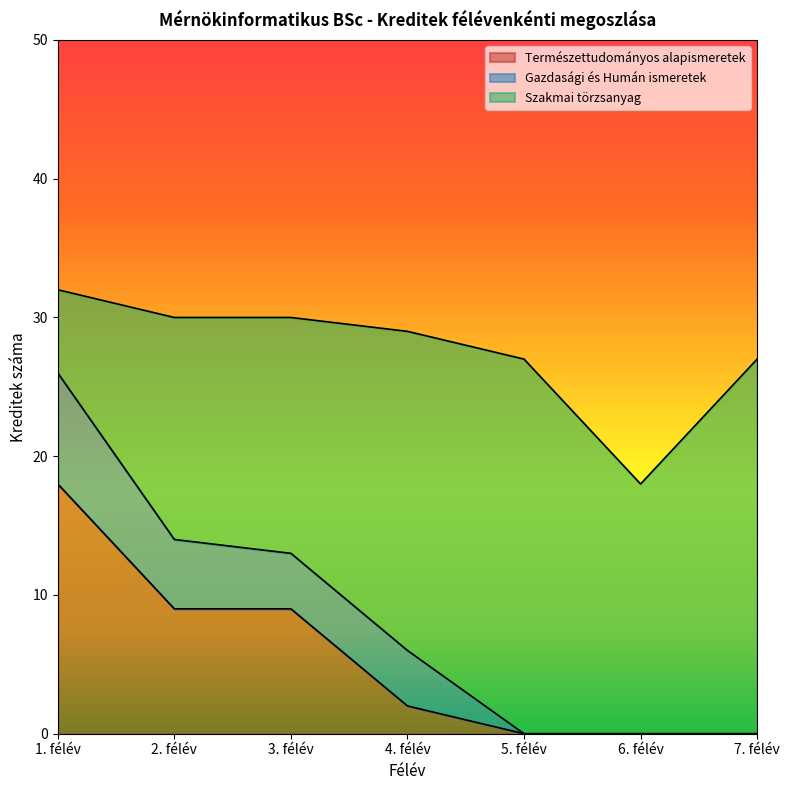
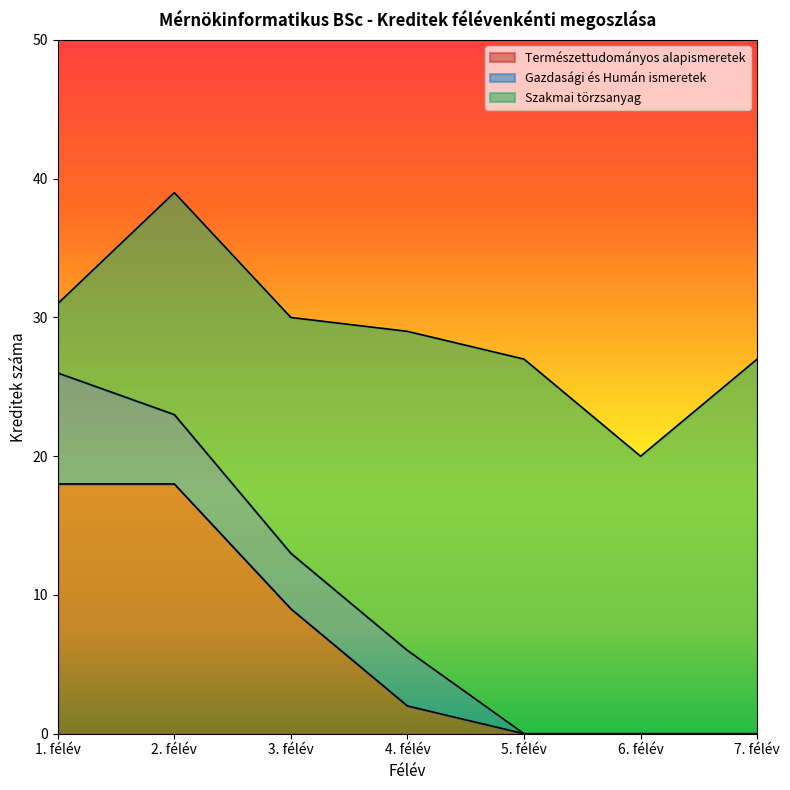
  {
    "Természettudományos alapismeretek": {
      "1. félév": 18,
-     "2. félév": 9,
+     "2. félév": 18,
      "3. félév": 9,
      "4. félév": 2
    },
    "Gazdasági és Humán ismeretek": {
      "1. félév": 8,
      "2. félév": 5,
      "3. félév": 4,
      "4. félév": 4
    },
    "Szakmai törzsanyag": {
-     "1. félév": 6,
+     "1. félév": 5,
      "2. félév": 16,
      "3. félév": 17,
      "4. félév": 23,
      "5. félév": 27,
-     "6. félév": 18,
+     "6. félév": 20,
      "7. félév": 27
    }
  }
